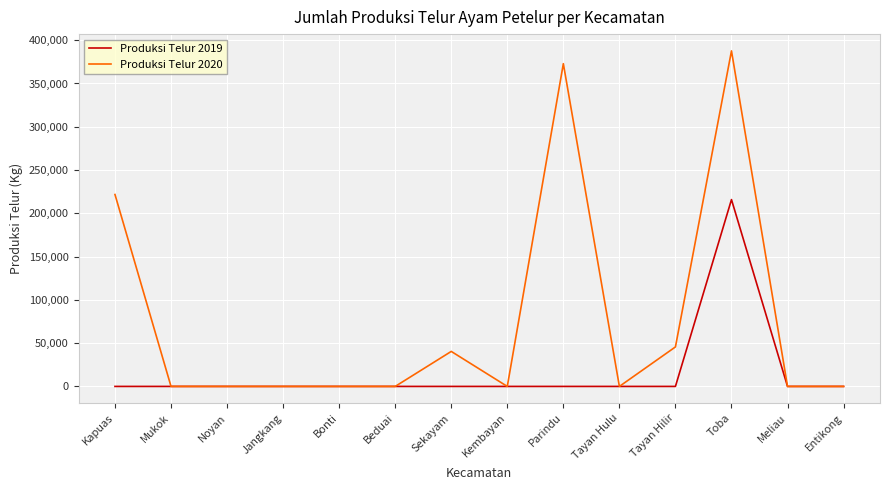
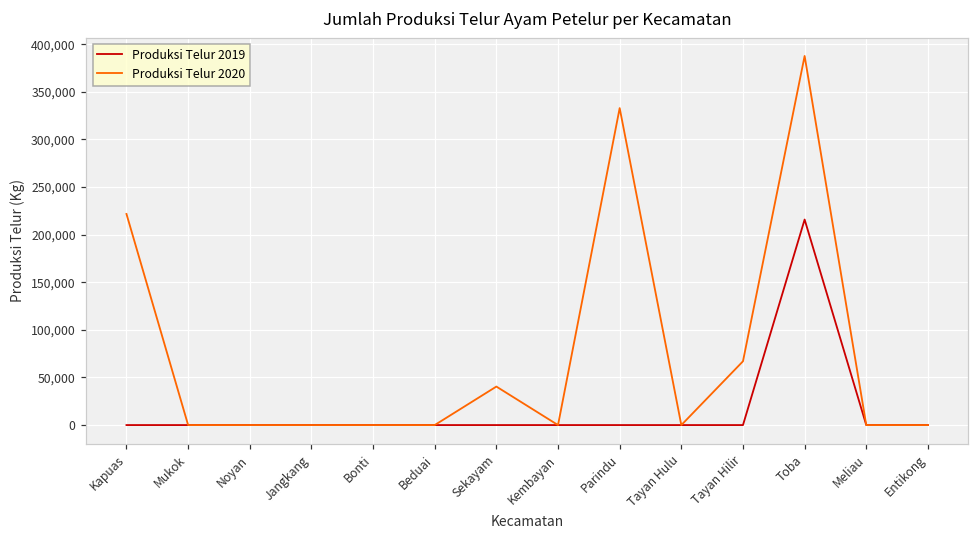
  {
    "Produksi Telur 2019": {
      "Kapuas": "0",
      "Sekayam": "0",
      "Parindu": "0",
      "Tayan Hilir": "0",
      "Toba": "220,000"
    },
    "Produksi Telur 2020": {
      "Kapuas": "220,000",
      "Sekayam": "40,000",
-     "Parindu": "370,000",
-     "Tayan Hilir": "50,000",
+     "Parindu": "330,000",
+     "Tayan Hilir": "70,000",
      "Toba": "390,000"
    }
  }
